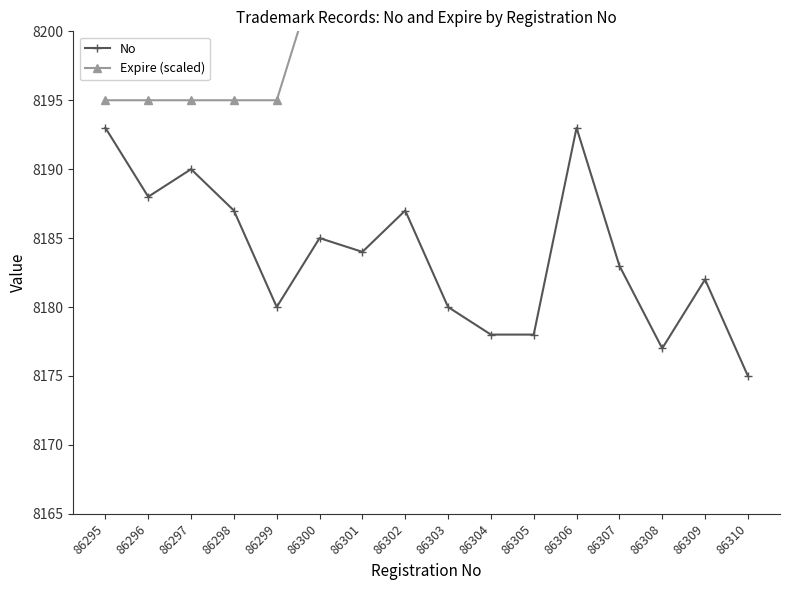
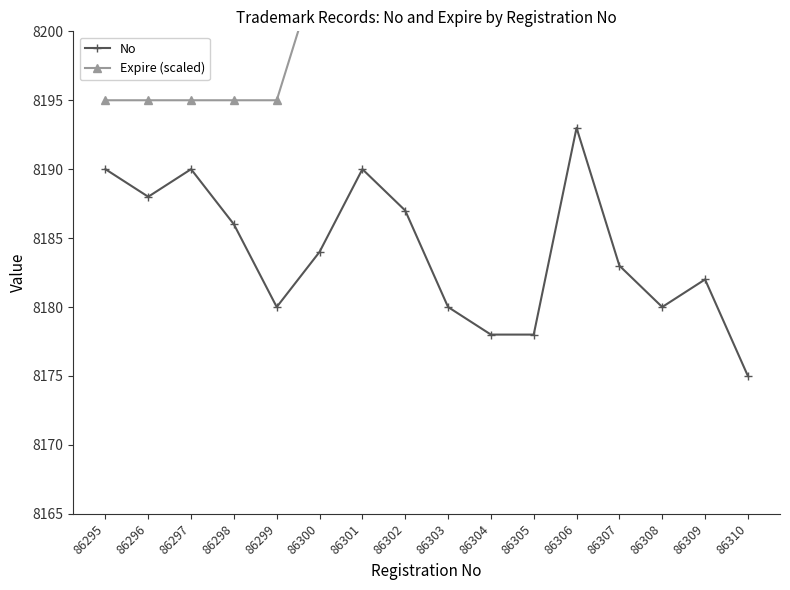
  {
    "No": {
-     "86295": 8193,
+     "86295": 8190,
      "86296": 8188,
      "86297": 8190,
-     "86298": 8187,
+     "86298": 8186,
      "86299": 8180,
-     "86300": 8185,
-     "86301": 8184,
+     "86300": 8184,
+     "86301": 8190,
      "86302": 8187,
      "86303": 8180,
      "86304": 8178,
      "86305": 8178,
      "86306": 8193,
      "86307": 8183,
-     "86308": 8177,
+     "86308": 8180,
      "86309": 8182,
      "86310": 8175
    },
    "Expire (scaled)": {
      "86295": 8195,
      "86296": 8195,
      "86297": 8195,
      "86298": 8195,
      "86299": 8195
    }
  }
